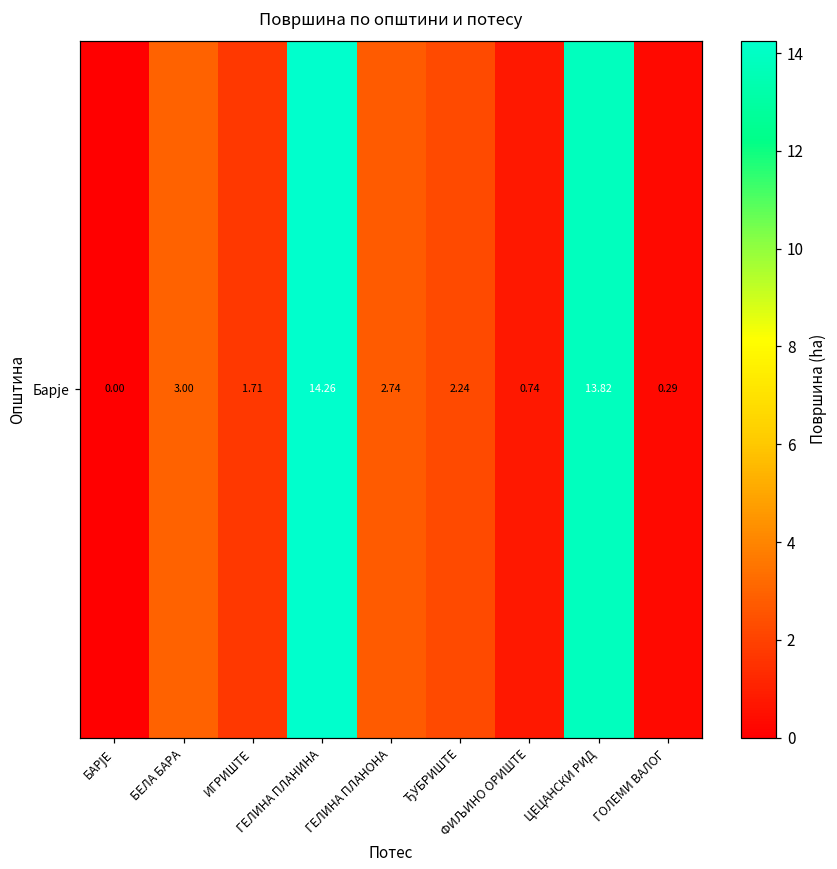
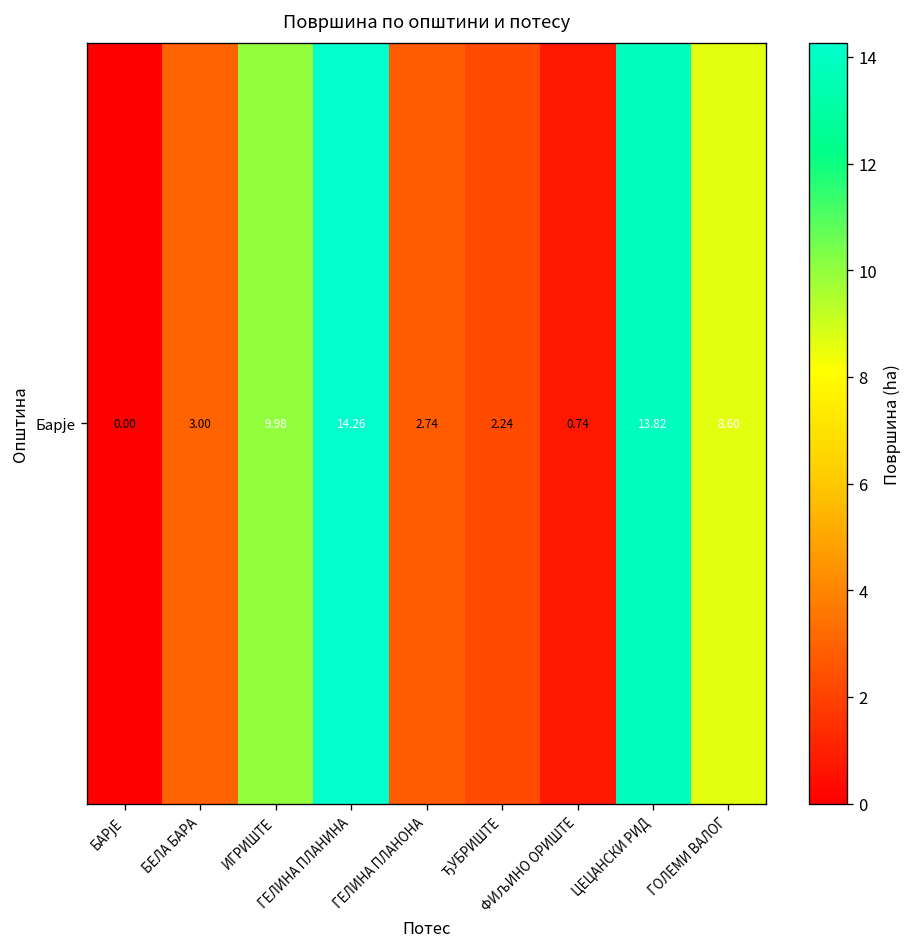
  {
    "Барје": {
      "БАРЈЕ": 0.00,
      "БЕЛА БАРА": 3.00,
-     "ИГРИШТЕ": 1.71,
+     "ИГРИШТЕ": 9.98,
      "ГЕЛИНА ПЛАНИНА": 14.26,
      "ГЕЛИНА ПЛАНОНА": 2.74,
      "ЂУБРИШТЕ": 2.24,
      "ФИЉИНО ОРИШТЕ": 0.74,
      "ЦЕЦАНСКИ РИД": 13.82,
-     "ГОЛЕМИ ВАЛОГ": 0.29
+     "ГОЛЕМИ ВАЛОГ": 8.60
    }
  }
